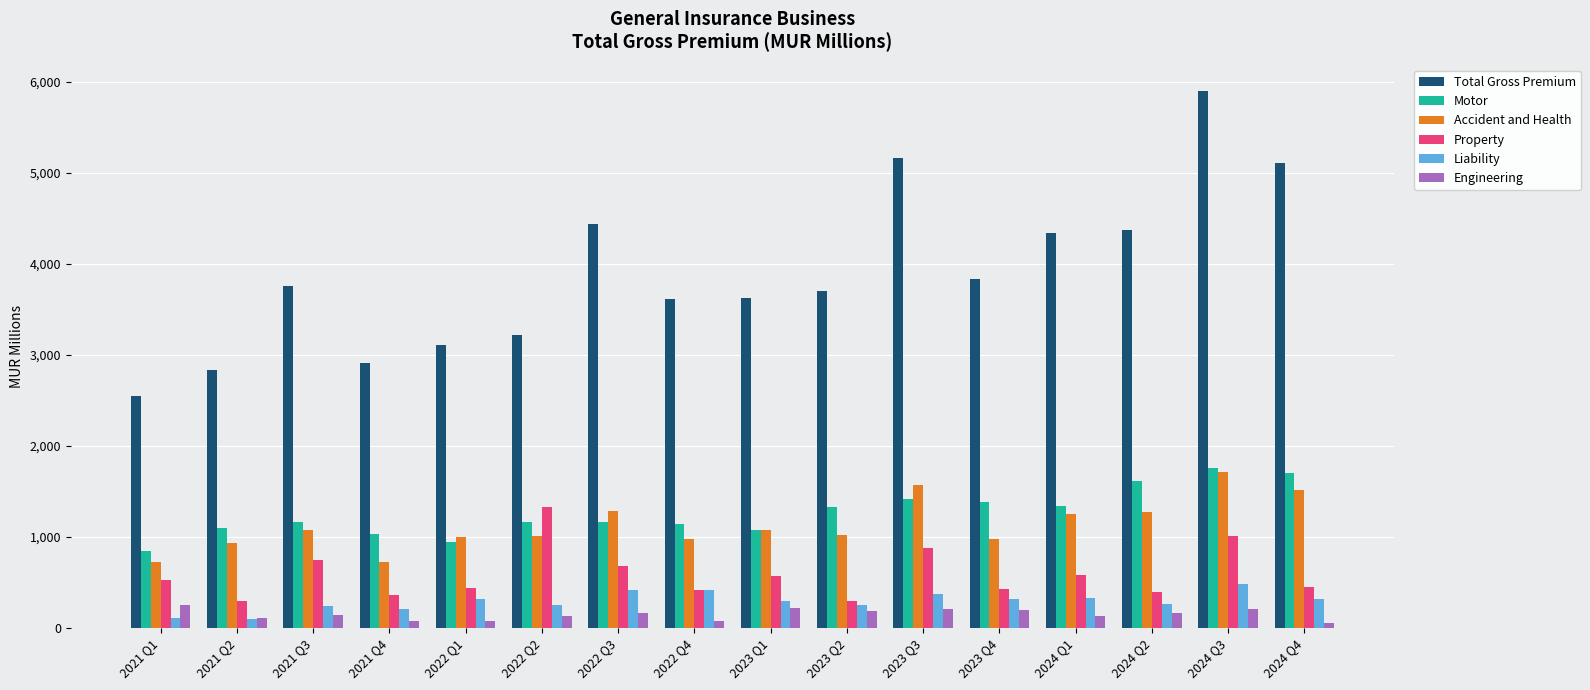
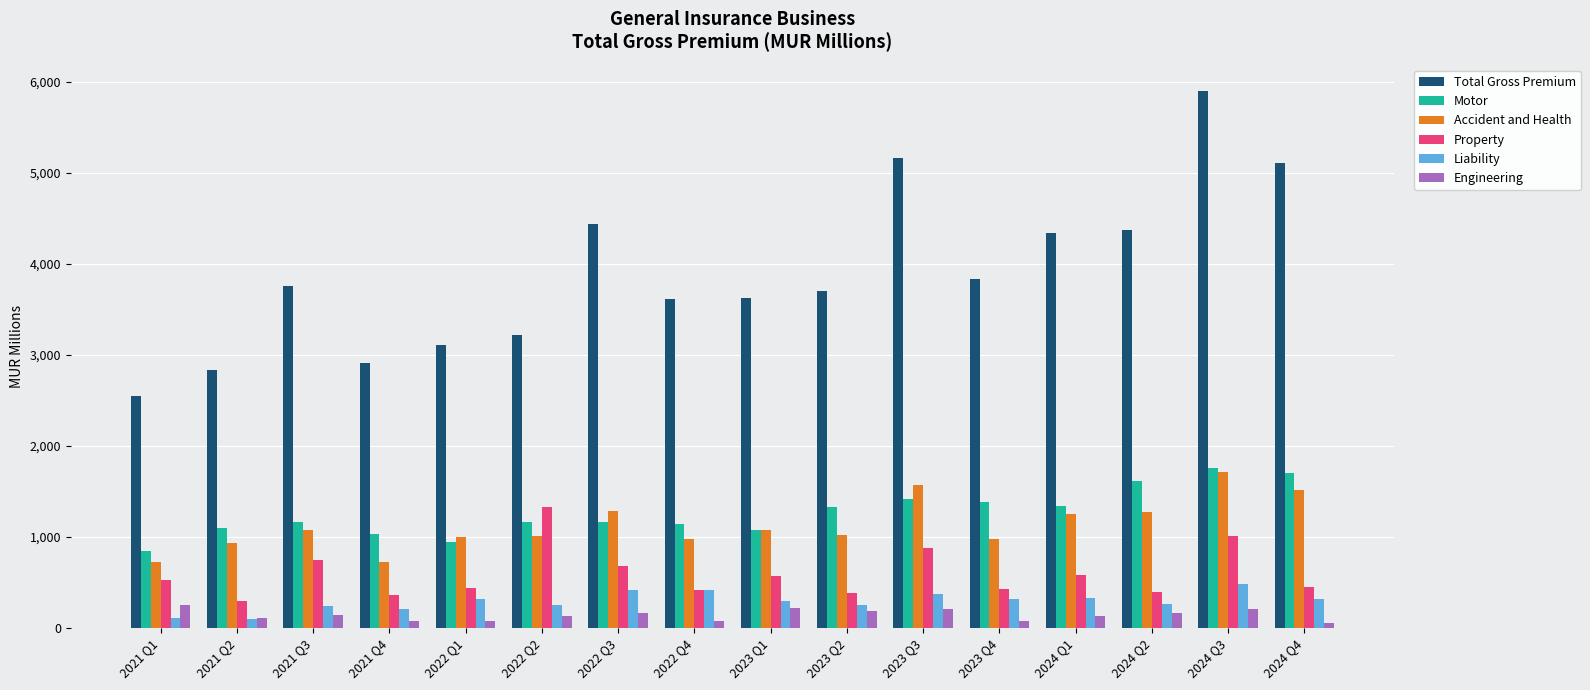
  {
    "Total Gross Premium": {
      "2021 Q1": "2,600",
      "2021 Q2": "2,800",
      "2021 Q3": "3,800",
      "2021 Q4": "2,900",
      "2022 Q1": "3,100",
      "2022 Q2": "3,200",
      "2022 Q3": "4,400",
      "2022 Q4": "3,600",
      "2023 Q1": "3,600",
      "2023 Q2": "3,700",
      "2023 Q3": "5,200",
      "2023 Q4": "3,800",
      "2024 Q1": "4,300",
      "2024 Q2": "4,400",
      "2024 Q3": "5,900",
      "2024 Q4": "5,100"
    },
    "Motor": {
      "2021 Q1": "800",
      "2021 Q2": "1,100",
      "2021 Q3": "1,200",
      "2021 Q4": "1,000",
      "2022 Q1": "900",
      "2022 Q2": "1,200",
      "2022 Q3": "1,200",
      "2022 Q4": "1,100",
      "2023 Q1": "1,100",
      "2023 Q2": "1,300",
      "2023 Q3": "1,400",
      "2023 Q4": "1,400",
      "2024 Q1": "1,300",
      "2024 Q2": "1,600",
      "2024 Q3": "1,800",
      "2024 Q4": "1,700"
    },
    "Accident and Health": {
      "2021 Q1": "700",
      "2021 Q2": "900",
      "2021 Q3": "1,100",
      "2021 Q4": "700",
      "2022 Q1": "1,000",
      "2022 Q2": "1,000",
      "2022 Q3": "1,300",
      "2022 Q4": "1,000",
      "2023 Q1": "1,100",
      "2023 Q2": "1,000",
      "2023 Q3": "1,600",
      "2023 Q4": "1,000",
      "2024 Q1": "1,200",
      "2024 Q2": "1,300",
      "2024 Q3": "1,700",
      "2024 Q4": "1,500"
    },
    "Property": {
      "2021 Q1": "500",
      "2021 Q2": "300",
      "2021 Q3": "700",
      "2021 Q4": "400",
      "2022 Q1": "400",
      "2022 Q2": "1,300",
      "2022 Q3": "700",
      "2022 Q4": "400",
      "2023 Q1": "600",
-     "2023 Q2": "300",
+     "2023 Q2": "400",
      "2023 Q3": "900",
      "2023 Q4": "400",
      "2024 Q1": "600",
      "2024 Q2": "400",
      "2024 Q3": "1,000",
      "2024 Q4": "500"
    },
    "Liability": {
      "2021 Q1": "100",
      "2021 Q2": "100",
      "2021 Q3": "200",
      "2021 Q4": "200",
      "2022 Q1": "300",
      "2022 Q2": "300",
      "2022 Q3": "400",
      "2022 Q4": "400",
      "2023 Q1": "300",
      "2023 Q2": "300",
      "2023 Q3": "400",
      "2023 Q4": "300",
      "2024 Q1": "300",
      "2024 Q2": "300",
      "2024 Q3": "500",
      "2024 Q4": "300"
    },
    "Engineering": {
      "2021 Q1": "200",
      "2021 Q2": "100",
      "2021 Q3": "100",
      "2021 Q4": "100",
      "2022 Q1": "100",
      "2022 Q2": "100",
      "2022 Q3": "200",
      "2022 Q4": "100",
      "2023 Q1": "200",
      "2023 Q2": "200",
      "2023 Q3": "200",
-     "2023 Q4": "200",
+     "2023 Q4": "100",
      "2024 Q1": "100",
      "2024 Q2": "200",
      "2024 Q3": "200",
      "2024 Q4": "100"
    }
  }
